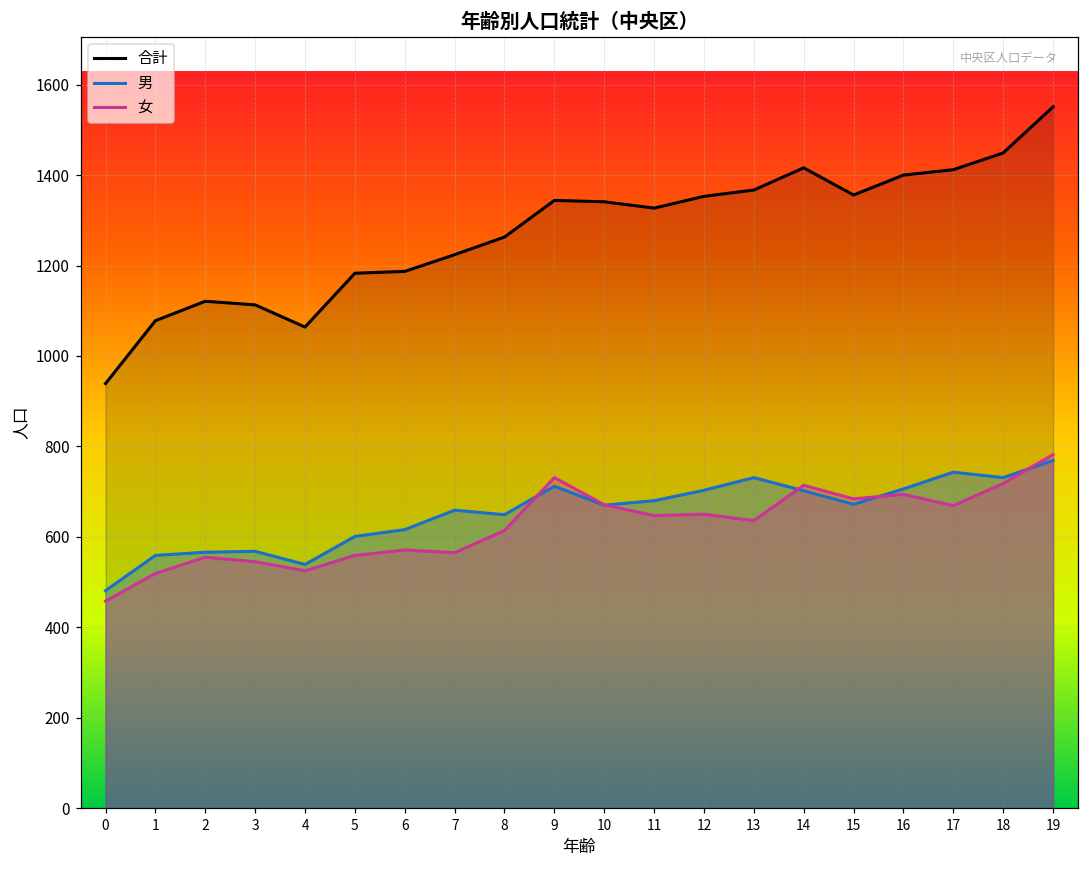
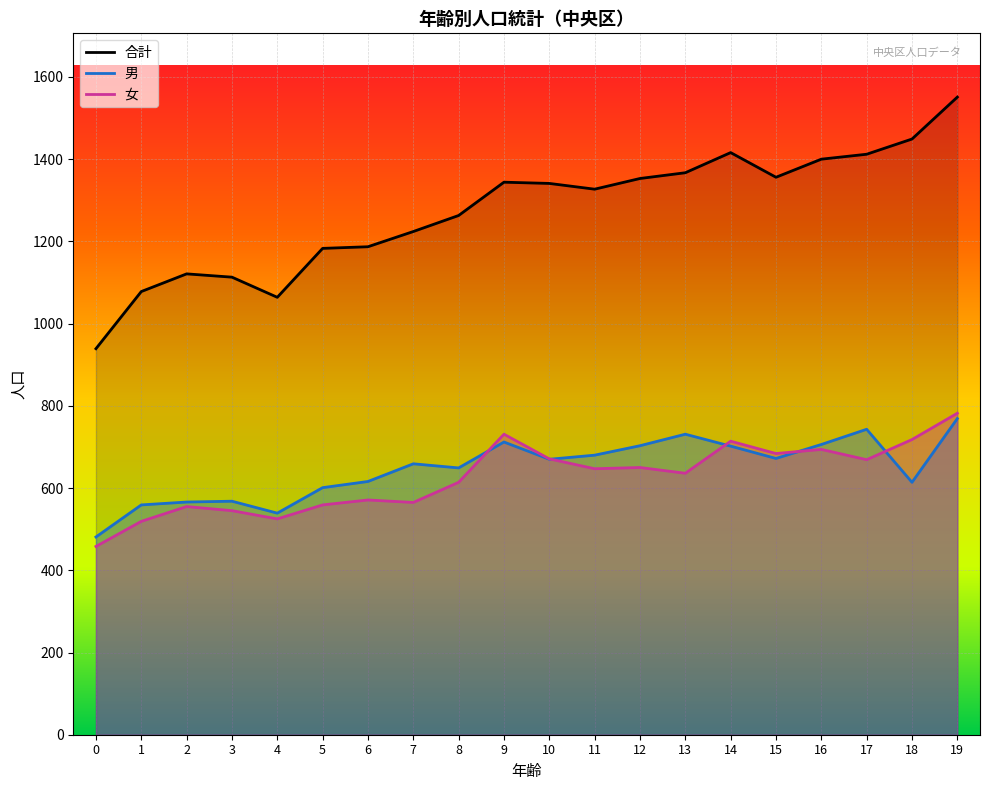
  {
    "合計": {
      "0": 940,
      "1": 1080,
      "2": 1120,
      "3": 1110,
      "4": 1060,
      "5": 1180,
      "6": 1190,
      "7": 1220,
      "8": 1260,
      "9": 1340,
      "10": 1340,
      "11": 1330,
      "12": 1350,
      "13": 1370,
      "14": 1420,
      "15": 1360,
      "16": 1400,
      "17": 1410,
      "18": 1450,
      "19": 1550
    },
    "男": {
      "0": 480,
      "1": 560,
      "2": 570,
      "3": 570,
      "4": 540,
      "5": 600,
      "6": 620,
      "7": 660,
      "8": 650,
      "9": 710,
      "11": 680,
      "12": 700,
      "13": 730,
      "14": 700,
      "15": 670,
      "16": 710,
      "17": 740,
-     "18": 730,
+     "18": 610,
      "19": 770
    },
    "女": {
      "0": 460,
      "1": 520,
      "2": 560,
      "3": 550,
      "4": 530,
      "5": 560,
      "6": 570,
      "7": 570,
      "8": 610,
      "9": 730,
      "11": 650,
      "12": 650,
      "13": 640,
      "14": 710,
      "15": 680,
      "16": 690,
      "17": 670,
      "18": 720,
      "19": 780
    }
  }
